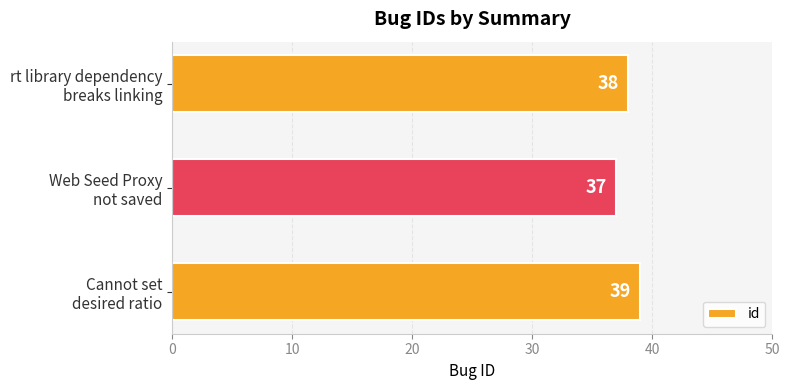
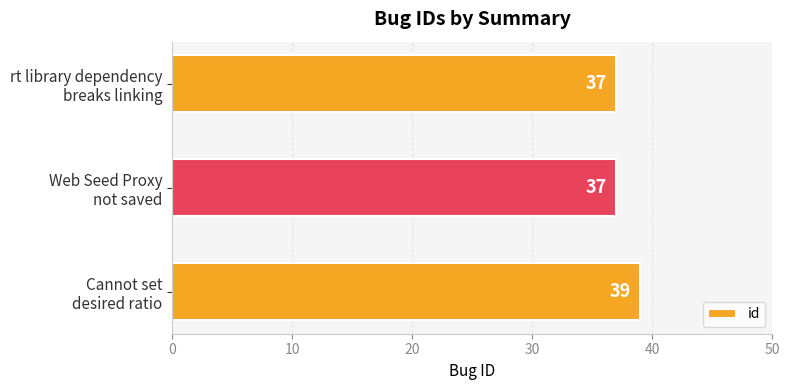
  {
-   "rt library dependency breaks linking": 38,
+   "rt library dependency breaks linking": 37,
    "Web Seed Proxy not saved": 37,
    "Cannot set desired ratio": 39
  }
